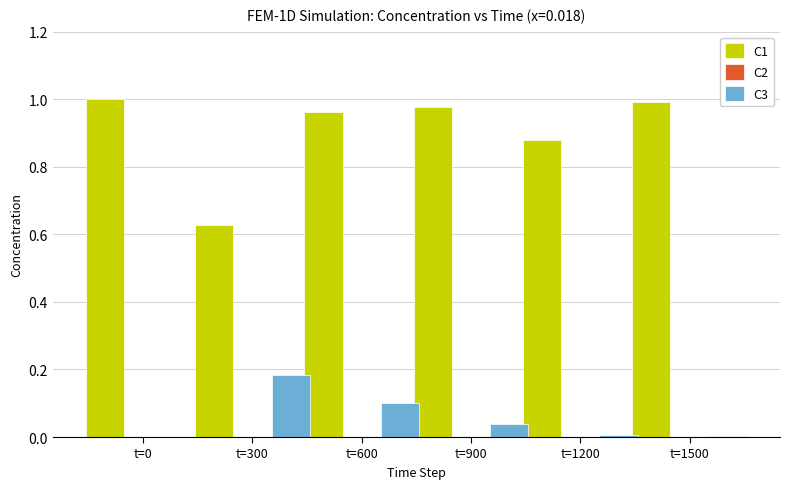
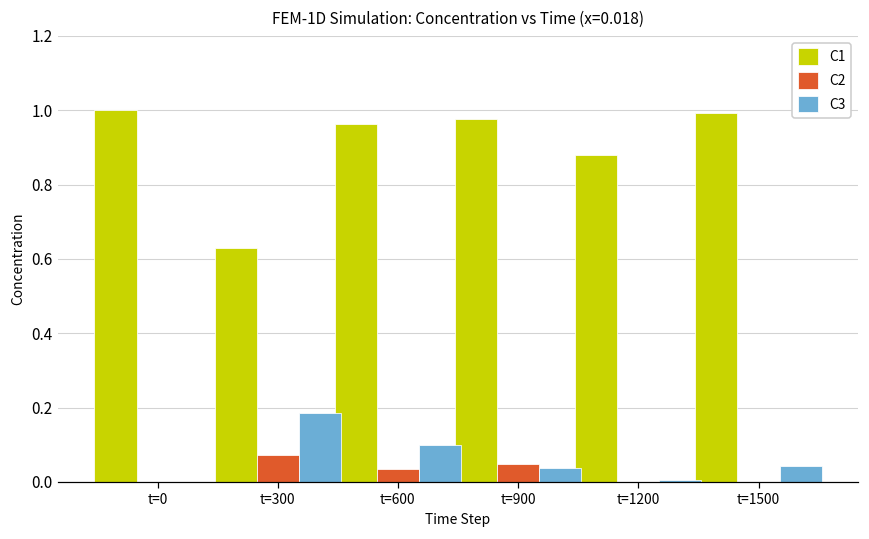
  {
    "C1": {
      "t=0": 1.00,
      "t=300": 0.63,
      "t=600": 0.96,
      "t=900": 0.98,
      "t=1200": 0.88,
      "t=1500": 0.99
    },
    "C2": {
      "t=0": 0.00,
-     "t=300": 0.00,
-     "t=600": 0.00,
-     "t=900": 0.00
+     "t=300": 0.07,
+     "t=600": 0.03,
+     "t=900": 0.05
    },
    "C3": {
      "t=0": 0.00,
      "t=300": 0.18,
      "t=600": 0.10,
      "t=900": 0.04,
-     "t=1500": 0.00
+     "t=1500": 0.04
    }
  }
